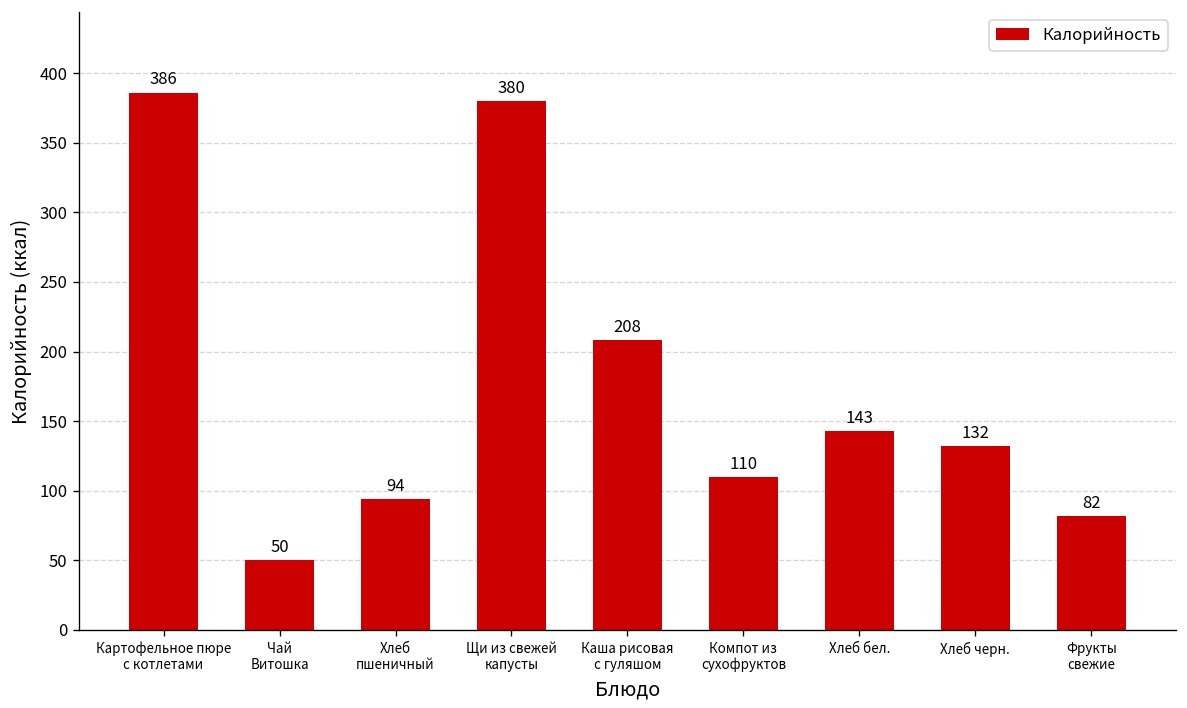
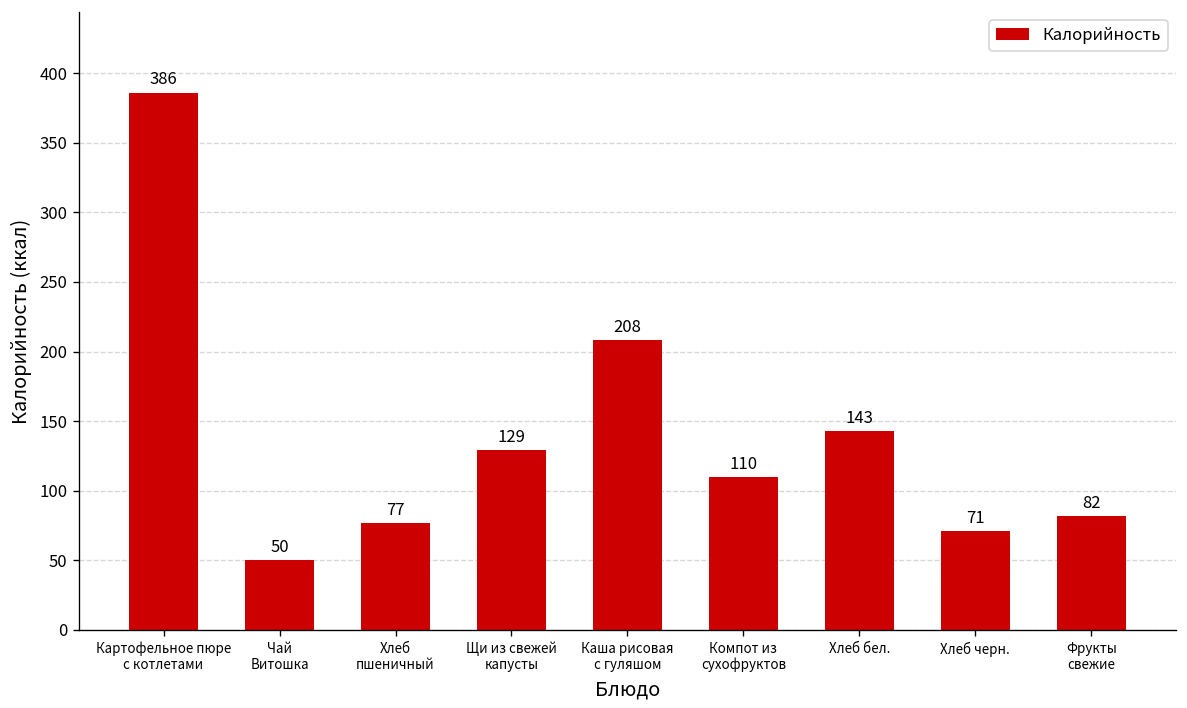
  {
    "Картофельное пюре с котлетами": 386,
    "Чай Витошка": 50,
-   "Хлеб пшеничный": 94,
-   "Щи из свежей капусты": 380,
+   "Хлеб пшеничный": 77,
+   "Щи из свежей капусты": 129,
    "Каша рисовая с гуляшом": 208,
    "Компот из сухофруктов": 110,
    "Хлеб бел.": 143,
-   "Хлеб черн.": 132,
+   "Хлеб черн.": 71,
    "Фрукты свежие": 82
  }
